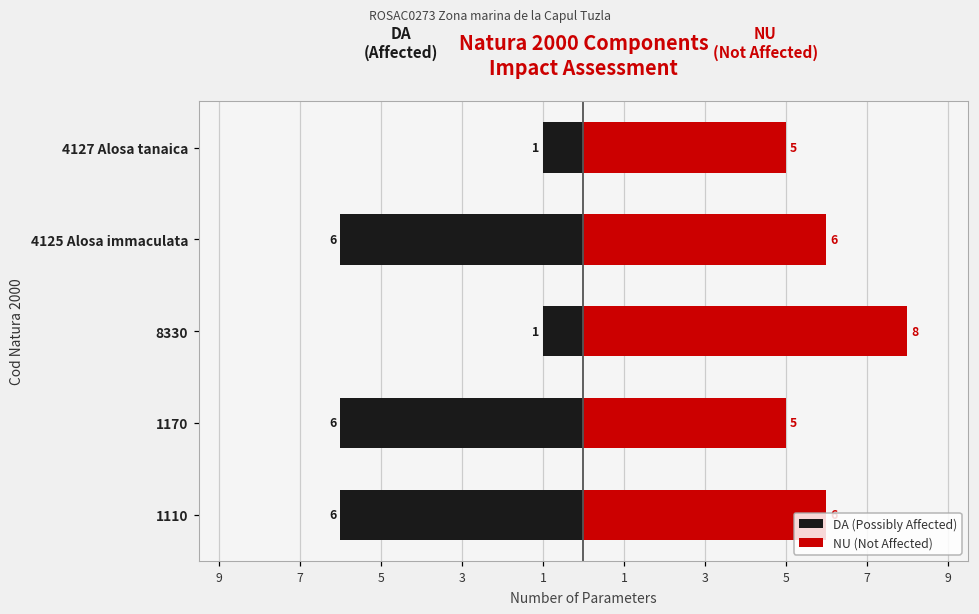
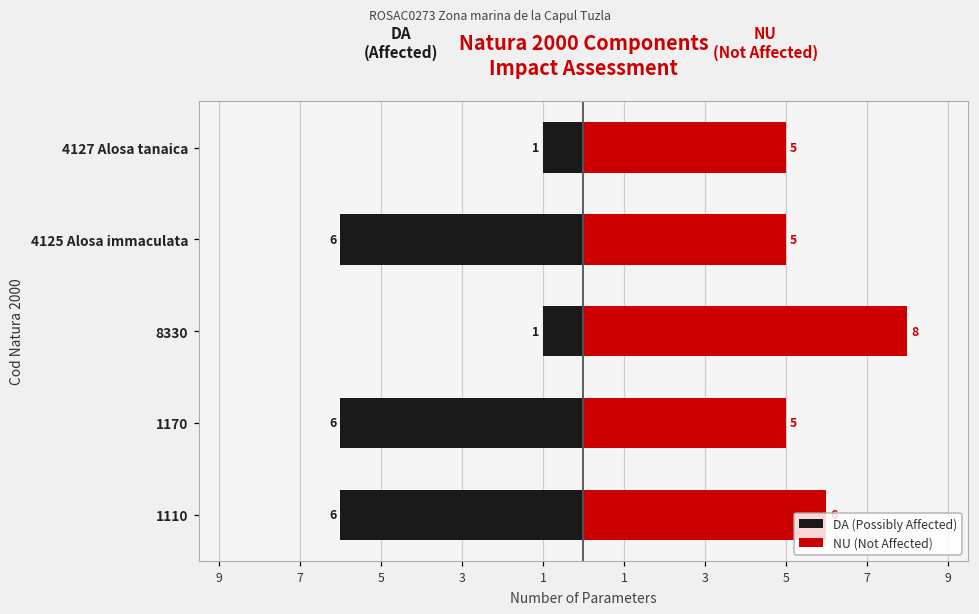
  {
    "NU (Not Affected)": {
      "4127 Alosa tanaica": 5,
-     "4125 Alosa immaculata": 6,
+     "4125 Alosa immaculata": 5,
      "8330": 8,
      "1170": 5
    }
  }
